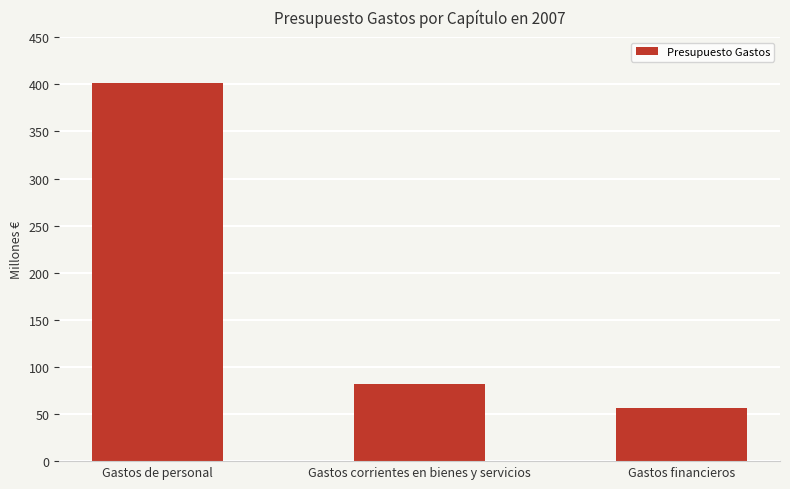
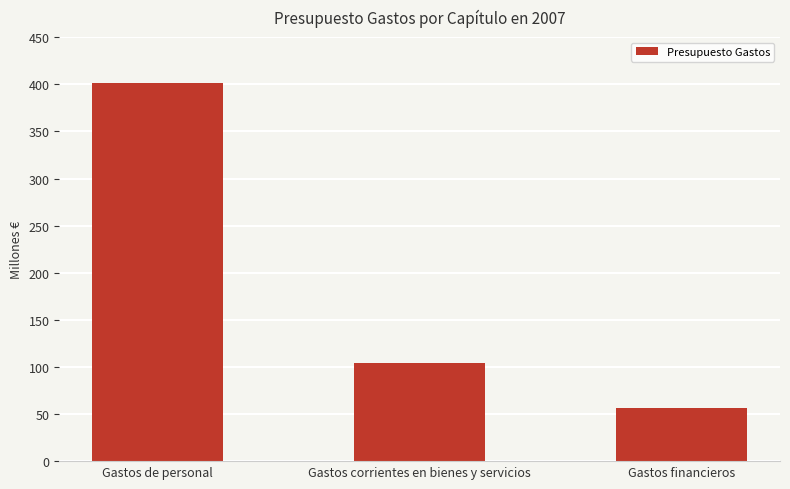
  {
    "Gastos de personal": 400,
-   "Gastos corrientes en bienes y servicios": 80,
+   "Gastos corrientes en bienes y servicios": 100,
    "Gastos financieros": 60
  }
